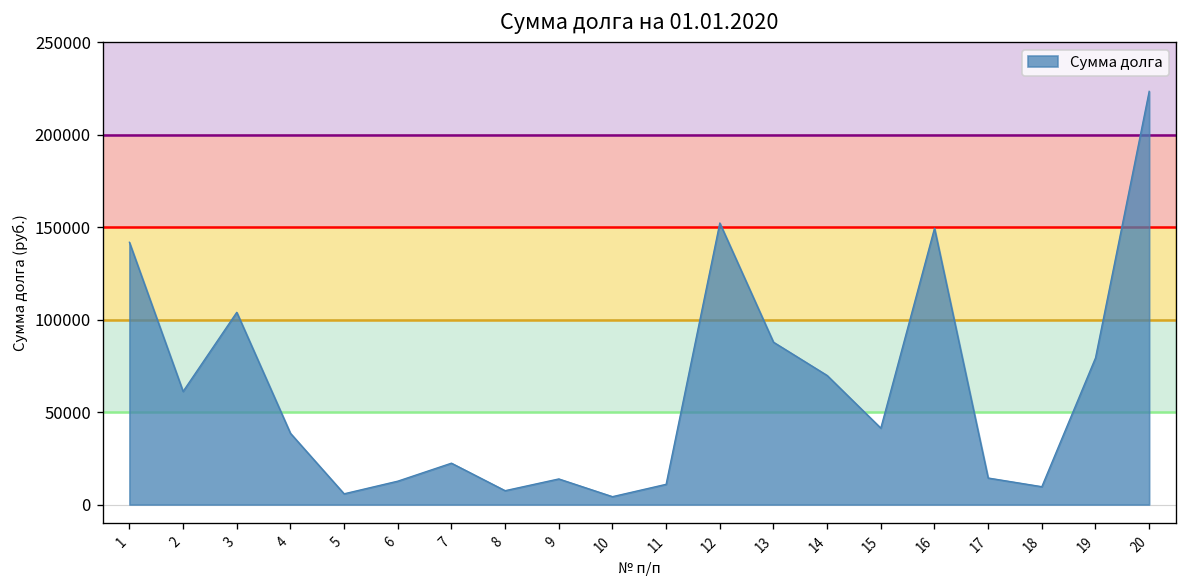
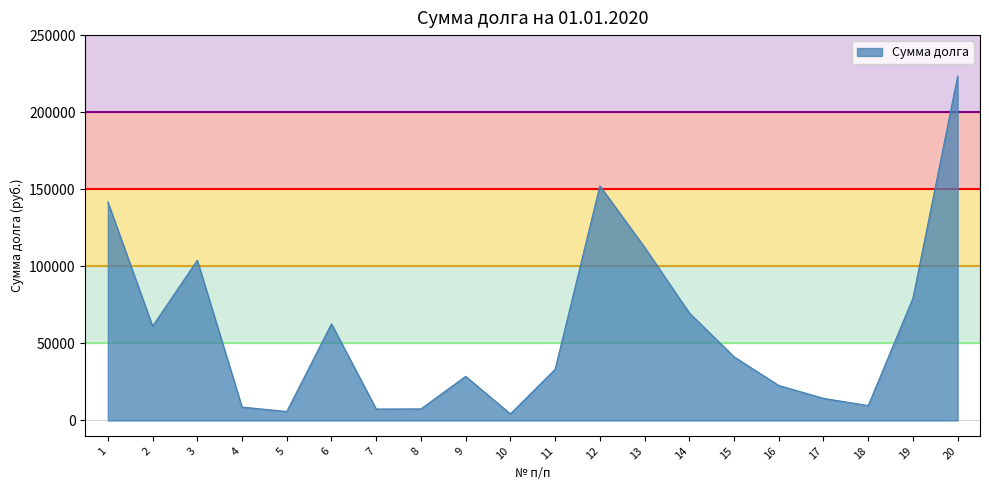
  {
    "1": 142000,
    "2": 61000,
    "3": 104000,
-   "4": 39000,
+   "4": 9000,
    "5": 6000,
-   "6": 13000,
-   "7": 22000,
+   "6": 63000,
+   "7": 7000,
    "8": 8000,
-   "9": 14000,
+   "9": 29000,
    "10": 4000,
-   "11": 11000,
+   "11": 33000,
    "12": 152000,
-   "13": 88000,
+   "13": 112000,
    "14": 70000,
    "15": 41000,
-   "16": 149000,
+   "16": 23000,
    "17": 14000,
    "18": 10000,
    "19": 79000,
    "20": 223000
  }
